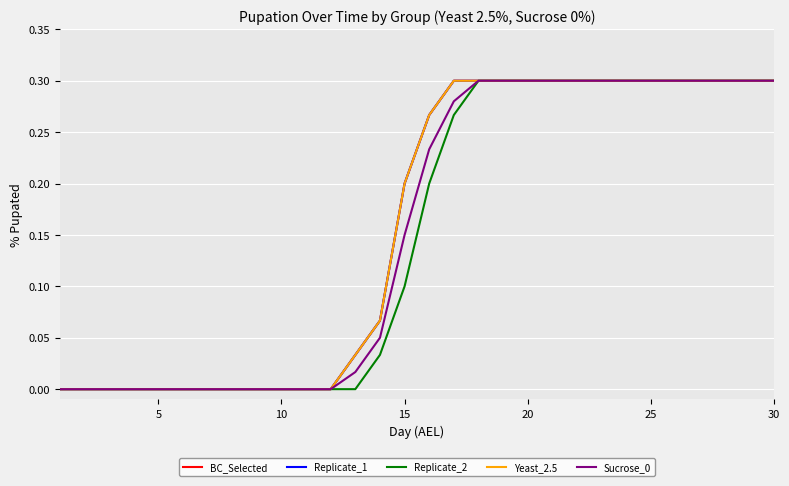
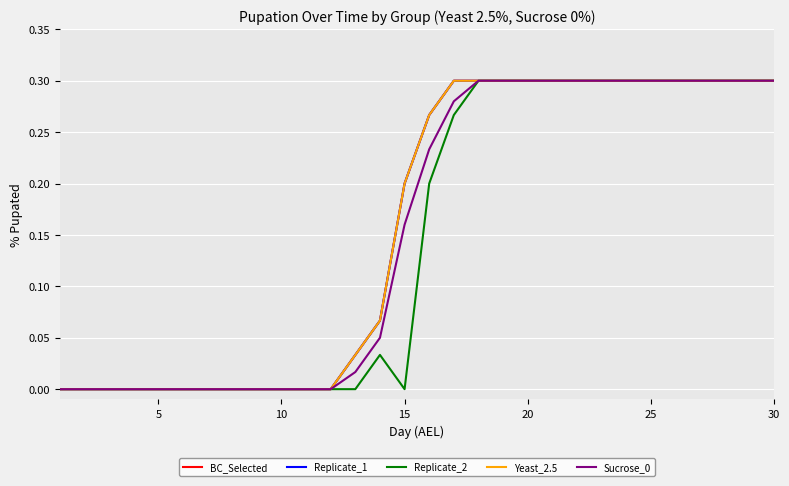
  {
    "Yeast_2.5": {
      "15": 0.20
    },
    "Replicate_2": {
-     "15": 0.1
+     "15": 0.0
    },
    "Sucrose_0": {
-     "15": 0.15
+     "15": 0.16
    }
  }
